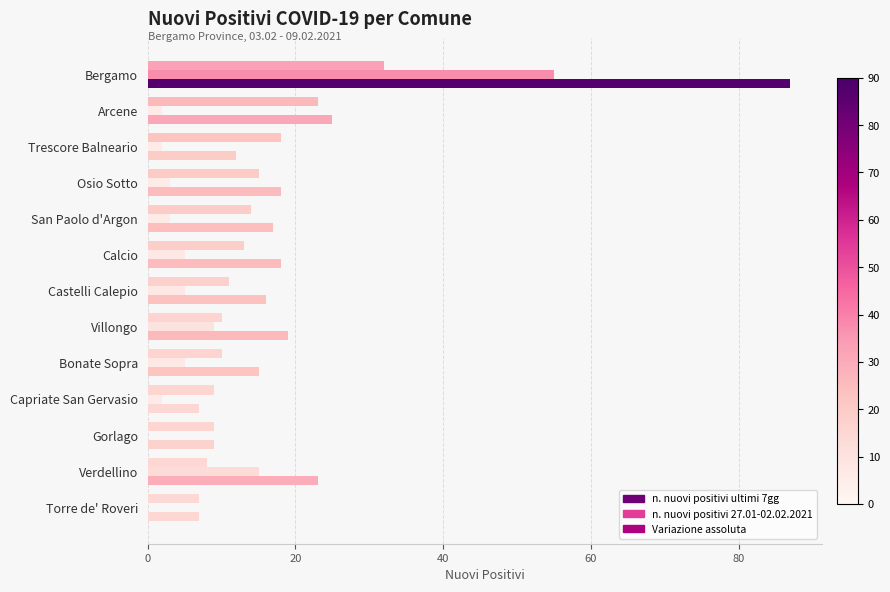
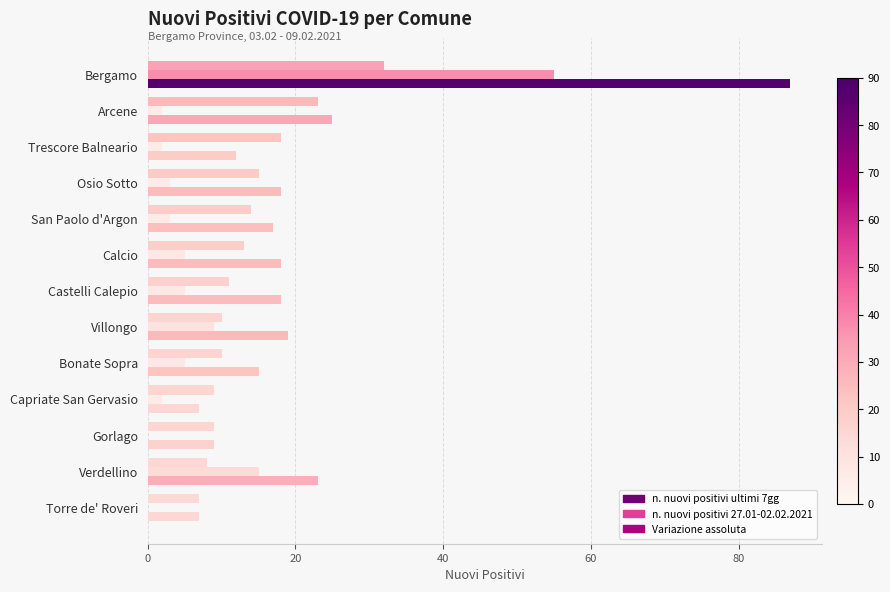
  {
    "n. nuovi positivi ultimi 7gg": {
      "Bergamo": 87,
      "Arcene": 25,
      "Trescore Balneario": 12,
      "Osio Sotto": 18,
      "San Paolo d'Argon": 17,
      "Calcio": 18,
-     "Castelli Calepio": 16,
+     "Castelli Calepio": 18,
      "Villongo": 19,
      "Bonate Sopra": 15,
      "Capriate San Gervasio": 7,
      "Gorlago": 9,
      "Verdellino": 23,
      "Torre de' Roveri": 7
    }
  }
